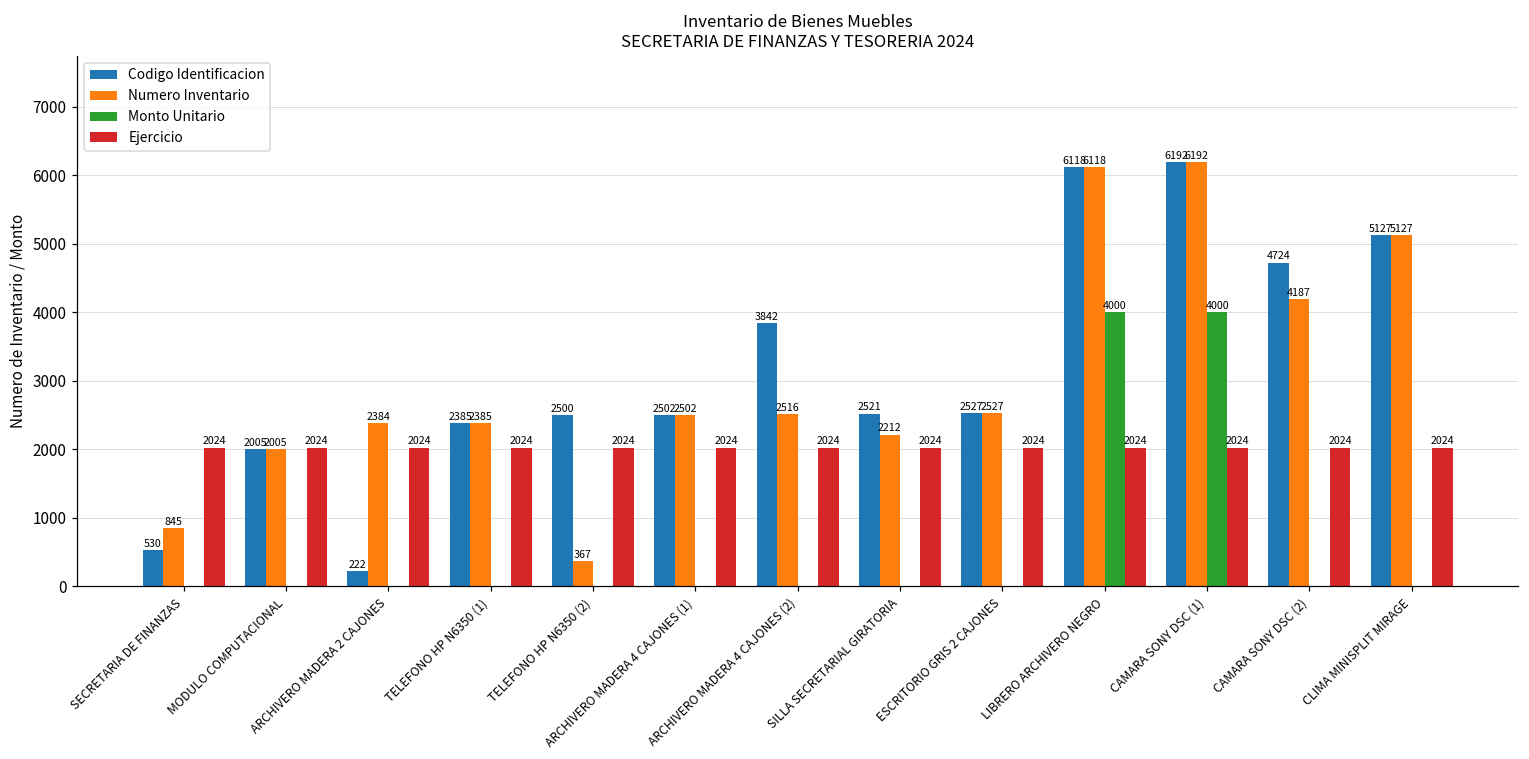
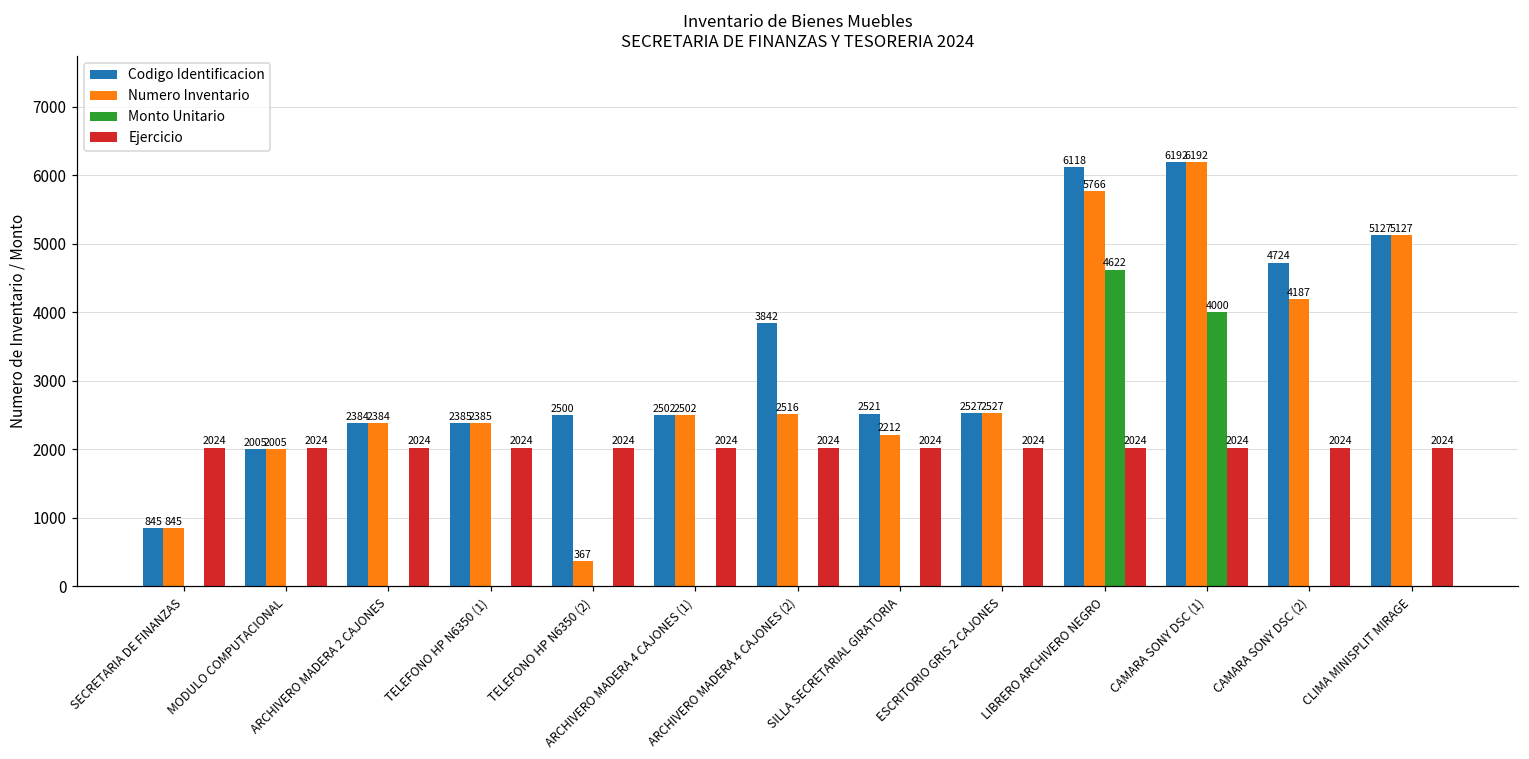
  {
    "Codigo Identificacion": {
-     "SECRETARIA DE FINANZAS": 530,
+     "SECRETARIA DE FINANZAS": 845,
      "MODULO COMPUTACIONAL": 2005,
-     "ARCHIVERO MADERA 2 CAJONES": 222,
+     "ARCHIVERO MADERA 2 CAJONES": 2384,
      "TELEFONO HP N6350 (1)": 2385,
      "TELEFONO HP N6350 (2)": 2500,
      "ARCHIVERO MADERA 4 CAJONES (1)": 2502,
      "ARCHIVERO MADERA 4 CAJONES (2)": 3842,
      "SILLA SECRETARIAL GIRATORIA": 2521,
      "ESCRITORIO GRIS 2 CAJONES": 2527,
      "LIBRERO ARCHIVERO NEGRO": 6118,
      "CAMARA SONY DSC (1)": 6192,
      "CAMARA SONY DSC (2)": 4724,
      "CLIMA MINISPLIT MIRAGE": 5127
    },
    "Numero Inventario": {
      "SECRETARIA DE FINANZAS": 845,
      "MODULO COMPUTACIONAL": 2005,
      "TELEFONO HP N6350 (1)": 2385,
      "TELEFONO HP N6350 (2)": 367,
      "ARCHIVERO MADERA 4 CAJONES (1)": 2502,
      "ARCHIVERO MADERA 4 CAJONES (2)": 2516,
      "SILLA SECRETARIAL GIRATORIA": 2212,
      "ESCRITORIO GRIS 2 CAJONES": 2527,
-     "LIBRERO ARCHIVERO NEGRO": 6118,
+     "LIBRERO ARCHIVERO NEGRO": 5766,
      "CAMARA SONY DSC (1)": 6192,
      "CAMARA SONY DSC (2)": 4187,
      "CLIMA MINISPLIT MIRAGE": 5127
    },
    "Monto Unitario": {
-     "LIBRERO ARCHIVERO NEGRO": 4000,
+     "LIBRERO ARCHIVERO NEGRO": 4622,
      "CAMARA SONY DSC (1)": 4000
    },
    "Ejercicio": {
      "SECRETARIA DE FINANZAS": 2024,
      "MODULO COMPUTACIONAL": 2024,
      "ARCHIVERO MADERA 2 CAJONES": 2024,
      "TELEFONO HP N6350 (1)": 2024,
      "TELEFONO HP N6350 (2)": 2024,
      "ARCHIVERO MADERA 4 CAJONES (1)": 2024,
      "ARCHIVERO MADERA 4 CAJONES (2)": 2024,
      "SILLA SECRETARIAL GIRATORIA": 2024,
      "ESCRITORIO GRIS 2 CAJONES": 2024,
      "LIBRERO ARCHIVERO NEGRO": 2024,
      "CAMARA SONY DSC (1)": 2024,
      "CAMARA SONY DSC (2)": 2024,
      "CLIMA MINISPLIT MIRAGE": 2024
    }
  }
